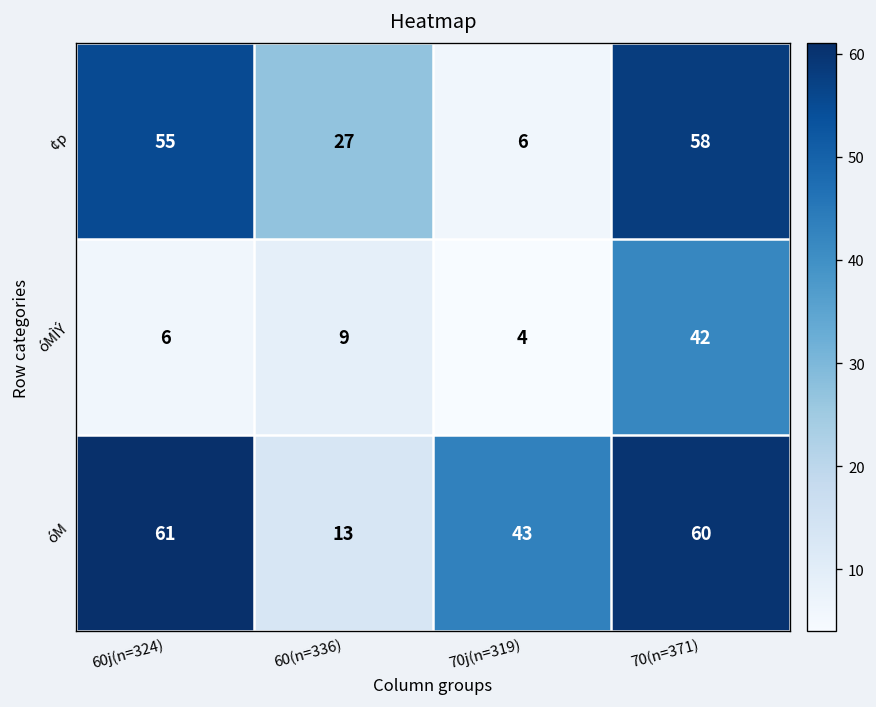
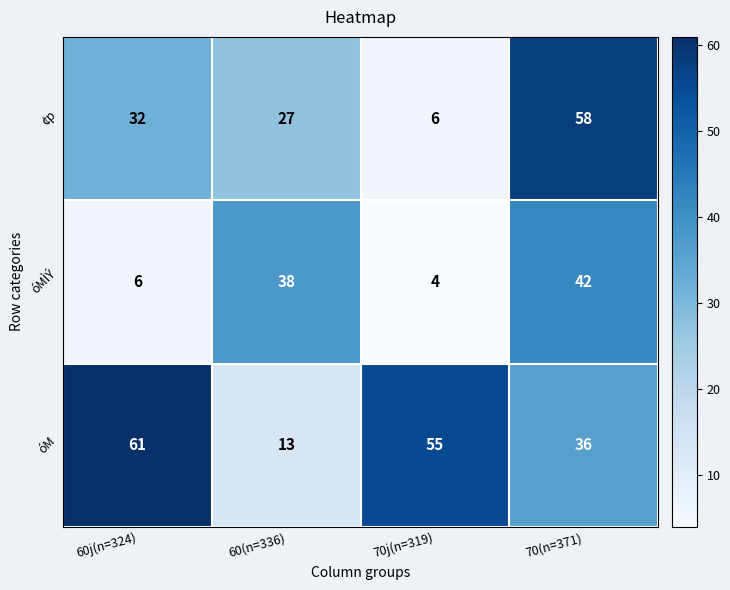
  {
    "¢p": {
-     "60j(n=324)": 55,
+     "60j(n=324)": 32,
      "60(n=336)": 27,
      "70j(n=319)": 6,
      "70(n=371)": 58
    },
    "óMÌÝ": {
      "60j(n=324)": 6,
-     "60(n=336)": 9,
+     "60(n=336)": 38,
      "70j(n=319)": 4,
      "70(n=371)": 42
    },
    "óM": {
      "60j(n=324)": 61,
      "60(n=336)": 13,
-     "70j(n=319)": 43,
-     "70(n=371)": 60
+     "70j(n=319)": 55,
+     "70(n=371)": 36
    }
  }
